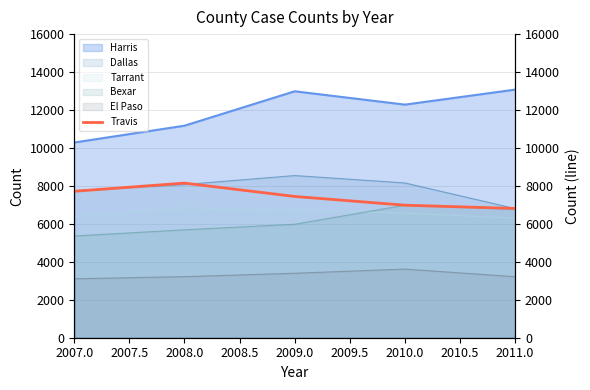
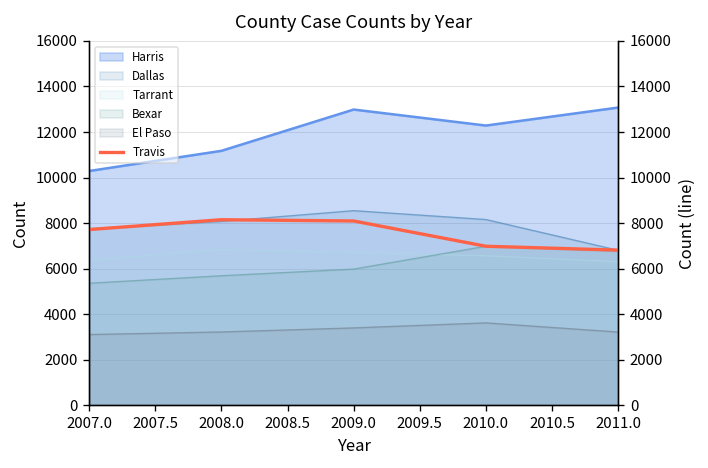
  {
    "Travis": {
      "2007.0": 7700,
      "2008.0": 8100,
-     "2009.0": 7400,
+     "2009.0": 8100,
      "2010.0": 7000,
      "2011.0": 6800
    }
  }
